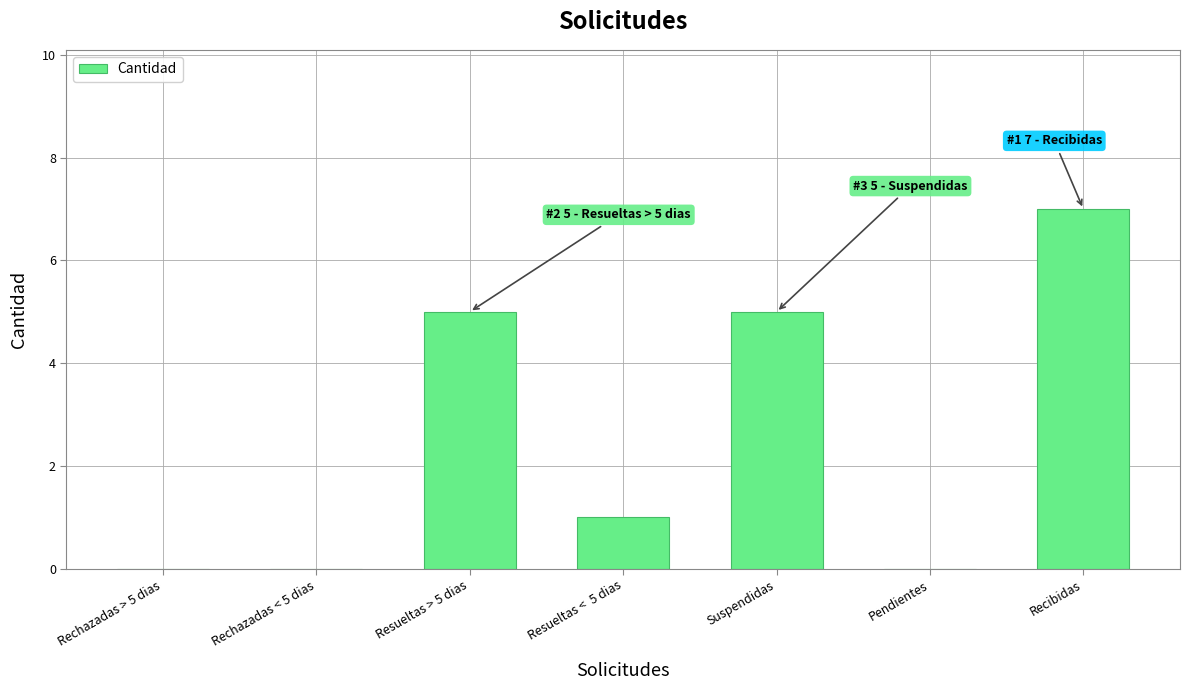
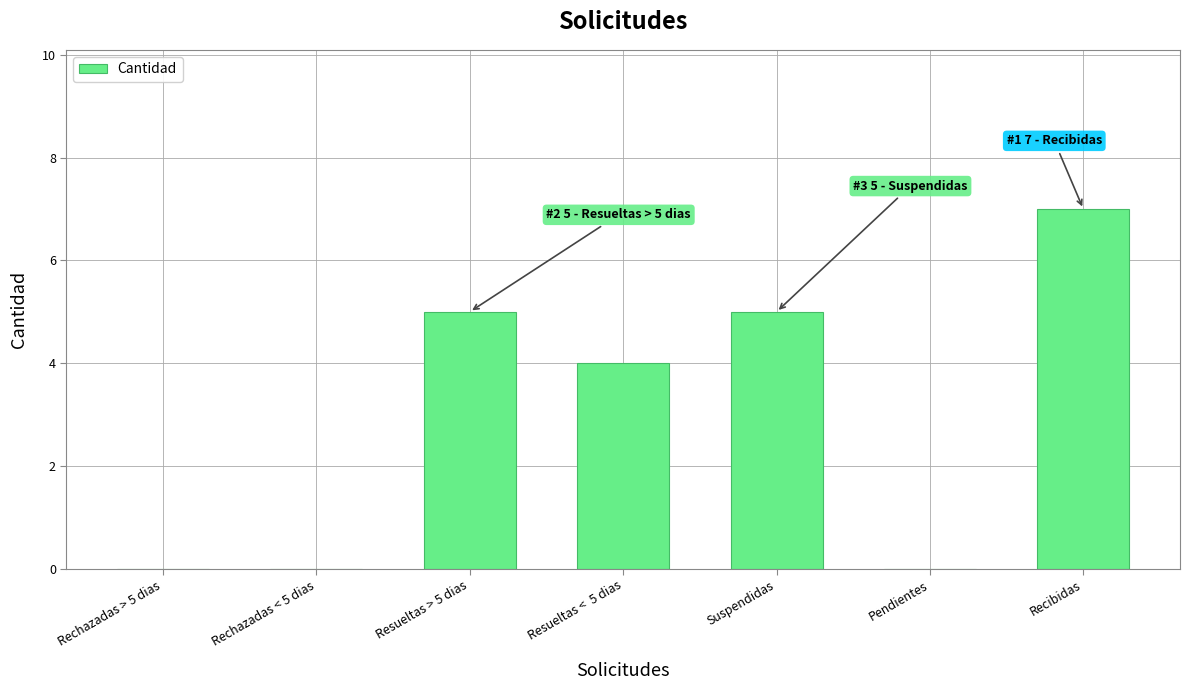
  {
    "Rechazadas > 5 dias": 0,
    "Rechazadas < 5 dias": 0,
-   "Resueltas < 5 dias": 1,
+   "Resueltas < 5 dias": 4,
    "Pendientes": 0
  }
